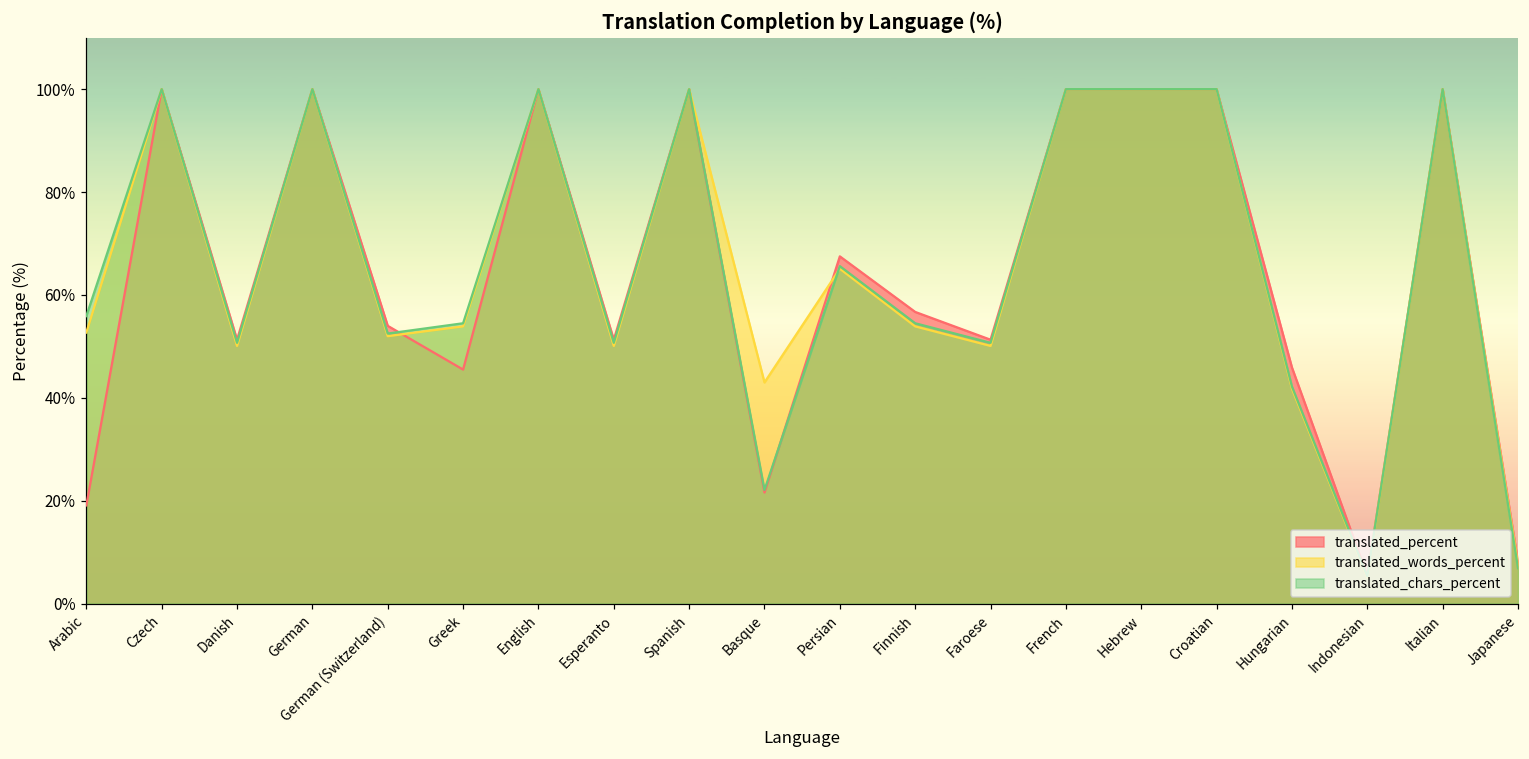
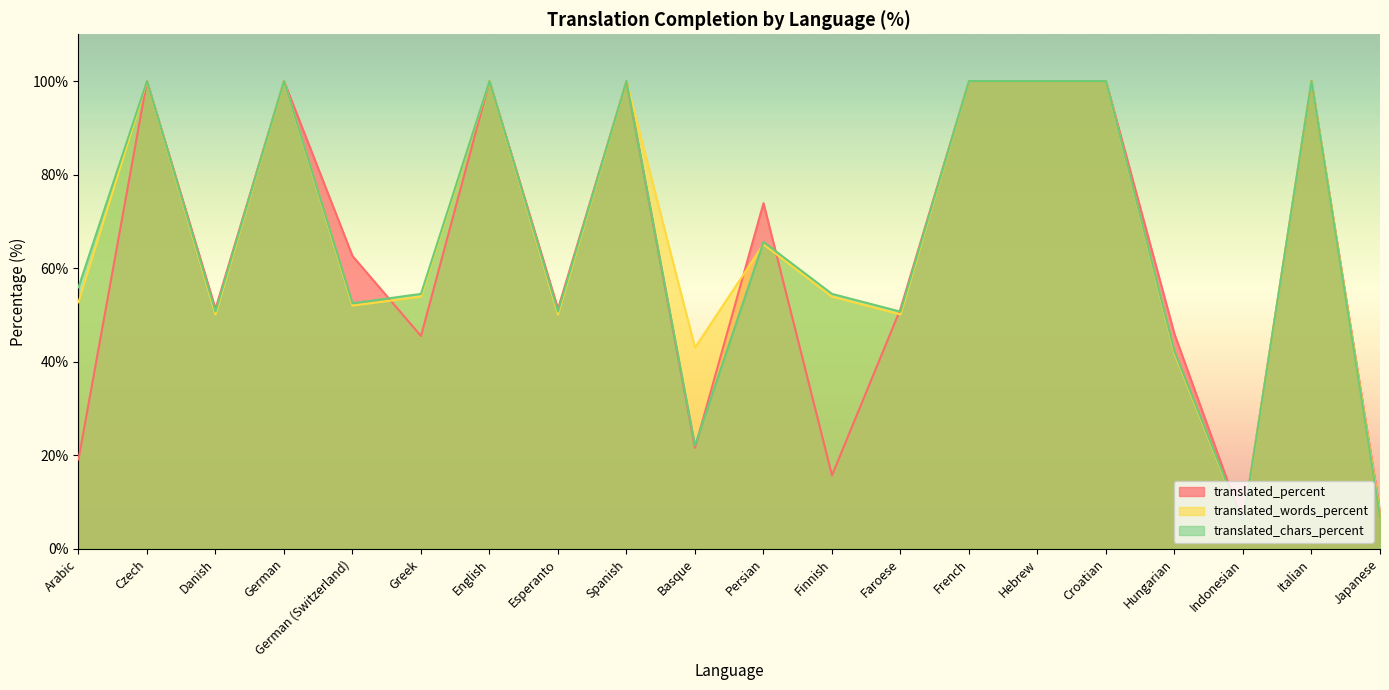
  {
    "translated_percent": {
      "Arabic": "19%",
      "Danish": "51%",
-     "German (Switzerland)": "54%",
+     "German (Switzerland)": "63%",
      "Greek": "46%",
      "Esperanto": "51%",
-     "Persian": "68%",
-     "Finnish": "57%",
+     "Persian": "74%",
+     "Finnish": "16%",
      "Faroese": "51%",
      "Hungarian": "46%"
    },
    "translated_words_percent": {
      "Arabic": "53%",
      "Danish": "50%",
      "Greek": "54%",
      "Esperanto": "50%",
      "Basque": "43%",
      "Finnish": "54%",
      "Faroese": "50%"
    },
    "translated_chars_percent": {
      "Arabic": "56%",
      "Danish": "51%",
      "Greek": "55%",
      "Esperanto": "51%",
      "Finnish": "55%",
      "Faroese": "51%",
      "Japanese": "7%"
    }
  }
